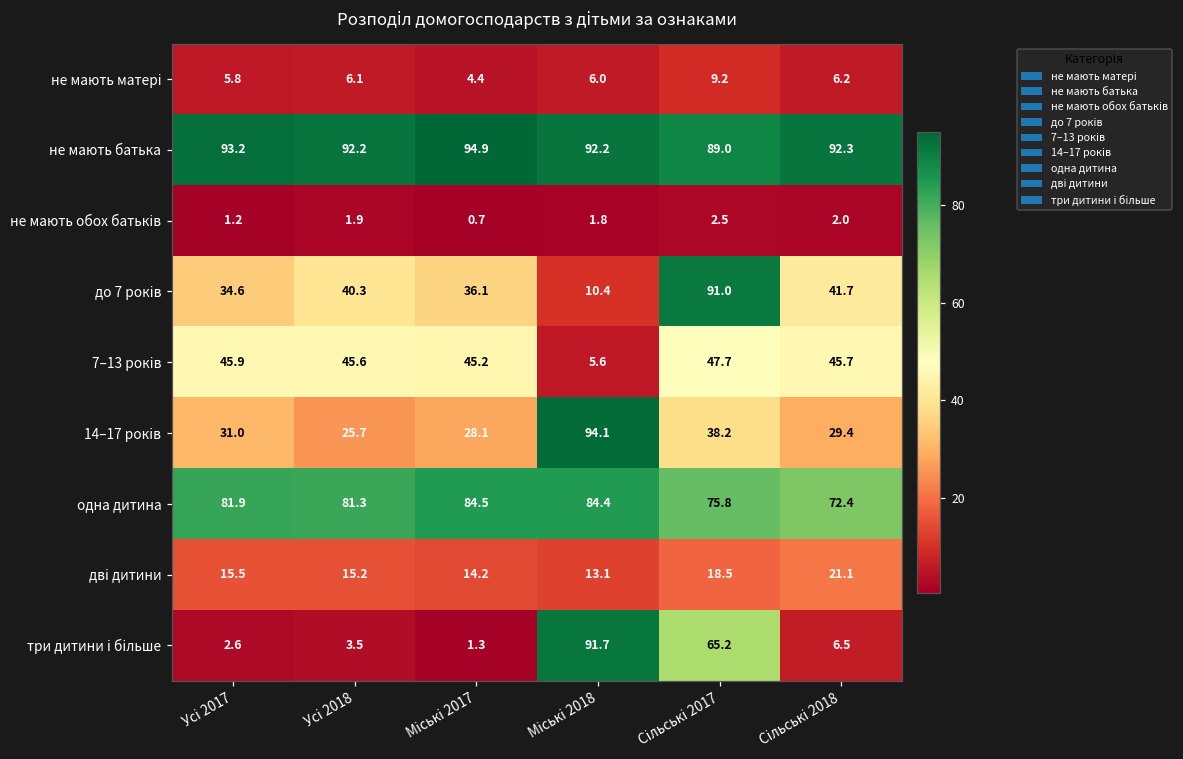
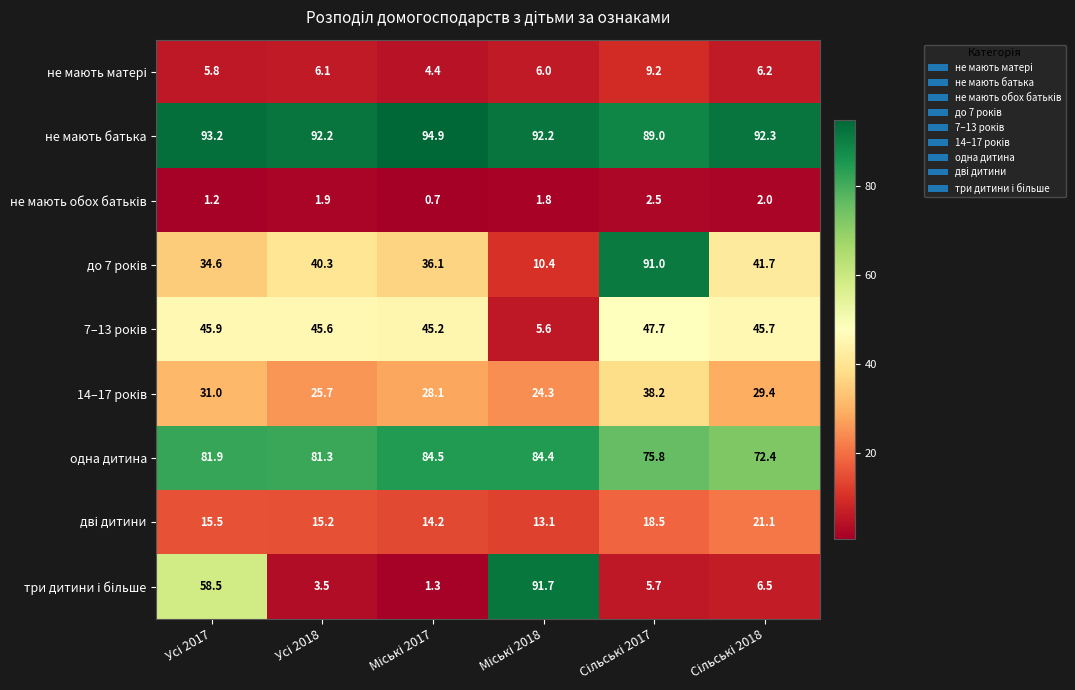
  {
    "не мають матері": {
      "Усі 2017": 5.8,
      "Усі 2018": 6.1,
      "Міські 2017": 4.4,
      "Міські 2018": 6.0,
      "Сільські 2017": 9.2,
      "Сільські 2018": 6.2
    },
    "не мають батька": {
      "Усі 2017": 93.2,
      "Усі 2018": 92.2,
      "Міські 2017": 94.9,
      "Міські 2018": 92.2,
      "Сільські 2017": 89.0,
      "Сільські 2018": 92.3
    },
    "не мають обох батьків": {
      "Усі 2017": 1.2,
      "Усі 2018": 1.9,
      "Міські 2017": 0.7,
      "Міські 2018": 1.8,
      "Сільські 2017": 2.5,
      "Сільські 2018": 2.0
    },
    "до 7 років": {
      "Усі 2017": 34.6,
      "Усі 2018": 40.3,
      "Міські 2017": 36.1,
      "Міські 2018": 10.4,
      "Сільські 2017": 91.0,
      "Сільські 2018": 41.7
    },
    "7–13 років": {
      "Усі 2017": 45.9,
      "Усі 2018": 45.6,
      "Міські 2017": 45.2,
      "Міські 2018": 5.6,
      "Сільські 2017": 47.7,
      "Сільські 2018": 45.7
    },
    "14–17 років": {
      "Усі 2017": 31.0,
      "Усі 2018": 25.7,
      "Міські 2017": 28.1,
-     "Міські 2018": 94.1,
+     "Міські 2018": 24.3,
      "Сільські 2017": 38.2,
      "Сільські 2018": 29.4
    },
    "одна дитина": {
      "Усі 2017": 81.9,
      "Усі 2018": 81.3,
      "Міські 2017": 84.5,
      "Міські 2018": 84.4,
      "Сільські 2017": 75.8,
      "Сільські 2018": 72.4
    },
    "дві дитини": {
      "Усі 2017": 15.5,
      "Усі 2018": 15.2,
      "Міські 2017": 14.2,
      "Міські 2018": 13.1,
      "Сільські 2017": 18.5,
      "Сільські 2018": 21.1
    },
    "три дитини і більше": {
-     "Усі 2017": 2.6,
+     "Усі 2017": 58.5,
      "Усі 2018": 3.5,
      "Міські 2017": 1.3,
      "Міські 2018": 91.7,
-     "Сільські 2017": 65.2,
+     "Сільські 2017": 5.7,
      "Сільські 2018": 6.5
    }
  }
